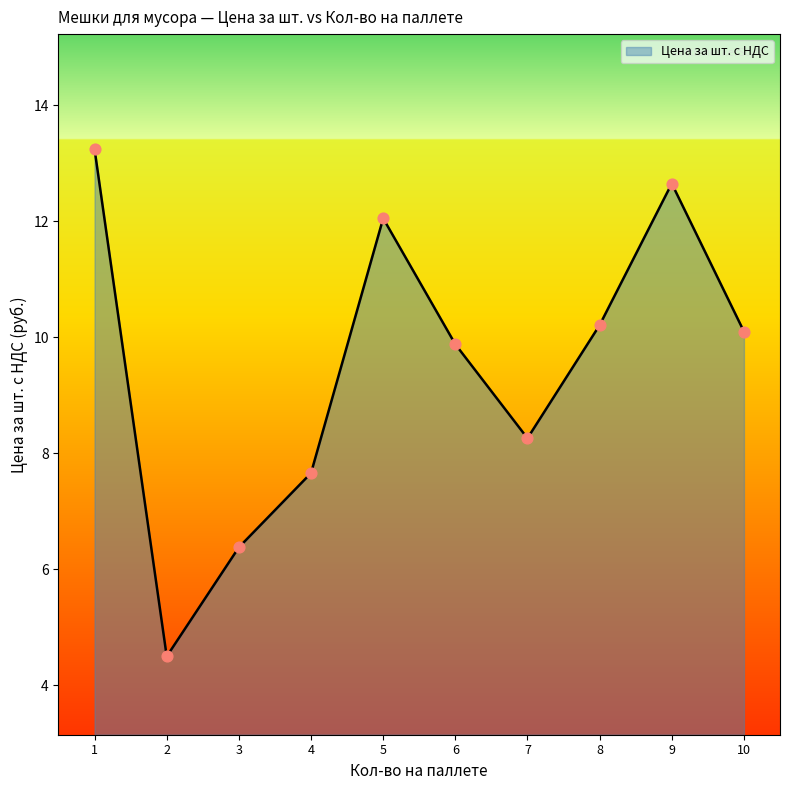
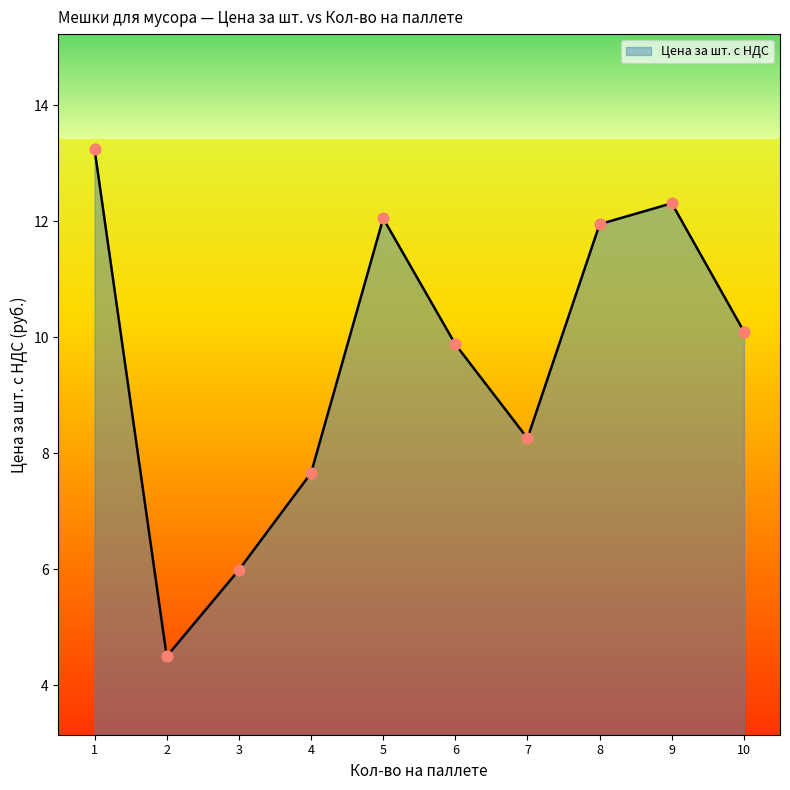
  {
    "1": 13.2,
    "2": 4.5,
-   "3": 6.4,
+   "3": 6.0,
    "4": 7.7,
    "5": 12.1,
    "6": 9.9,
    "7": 8.3,
-   "8": 10.2,
-   "9": 12.7,
+   "8": 12.0,
+   "9": 12.3,
    "10": 10.1
  }
